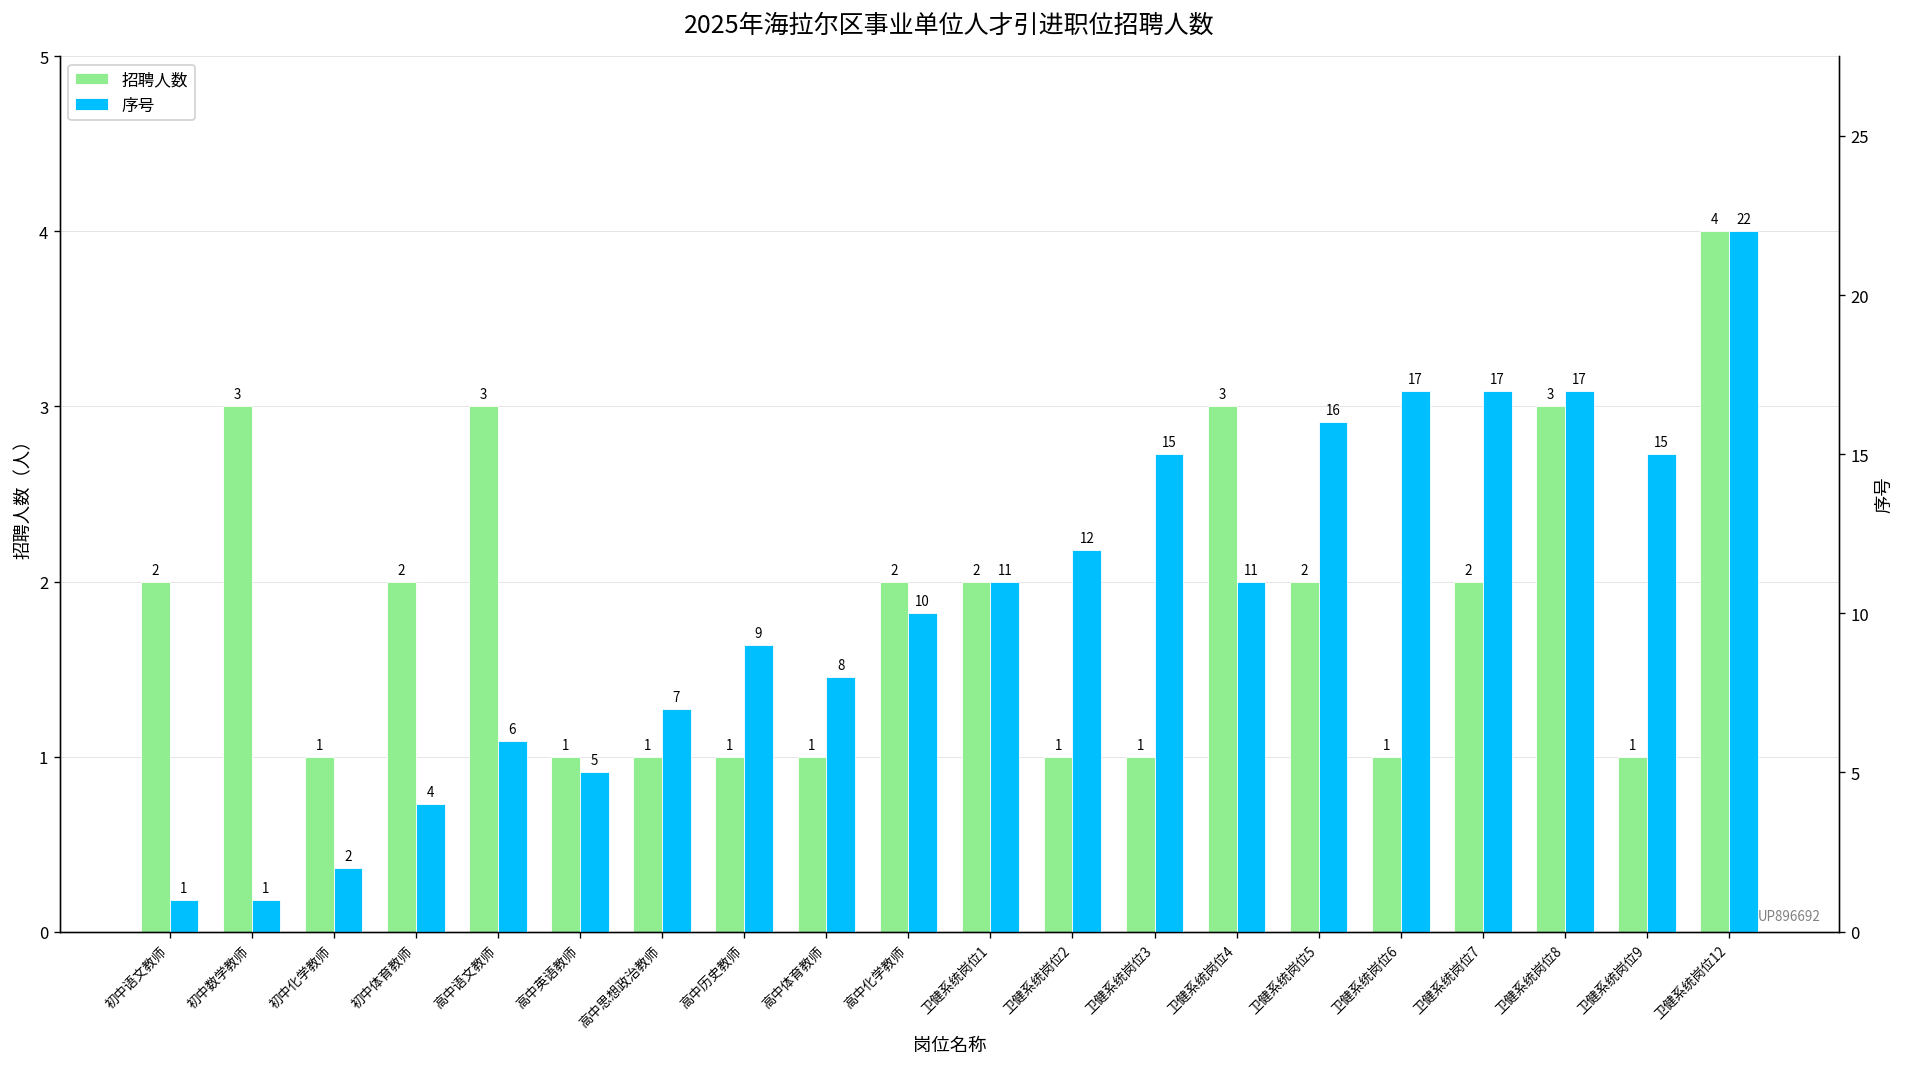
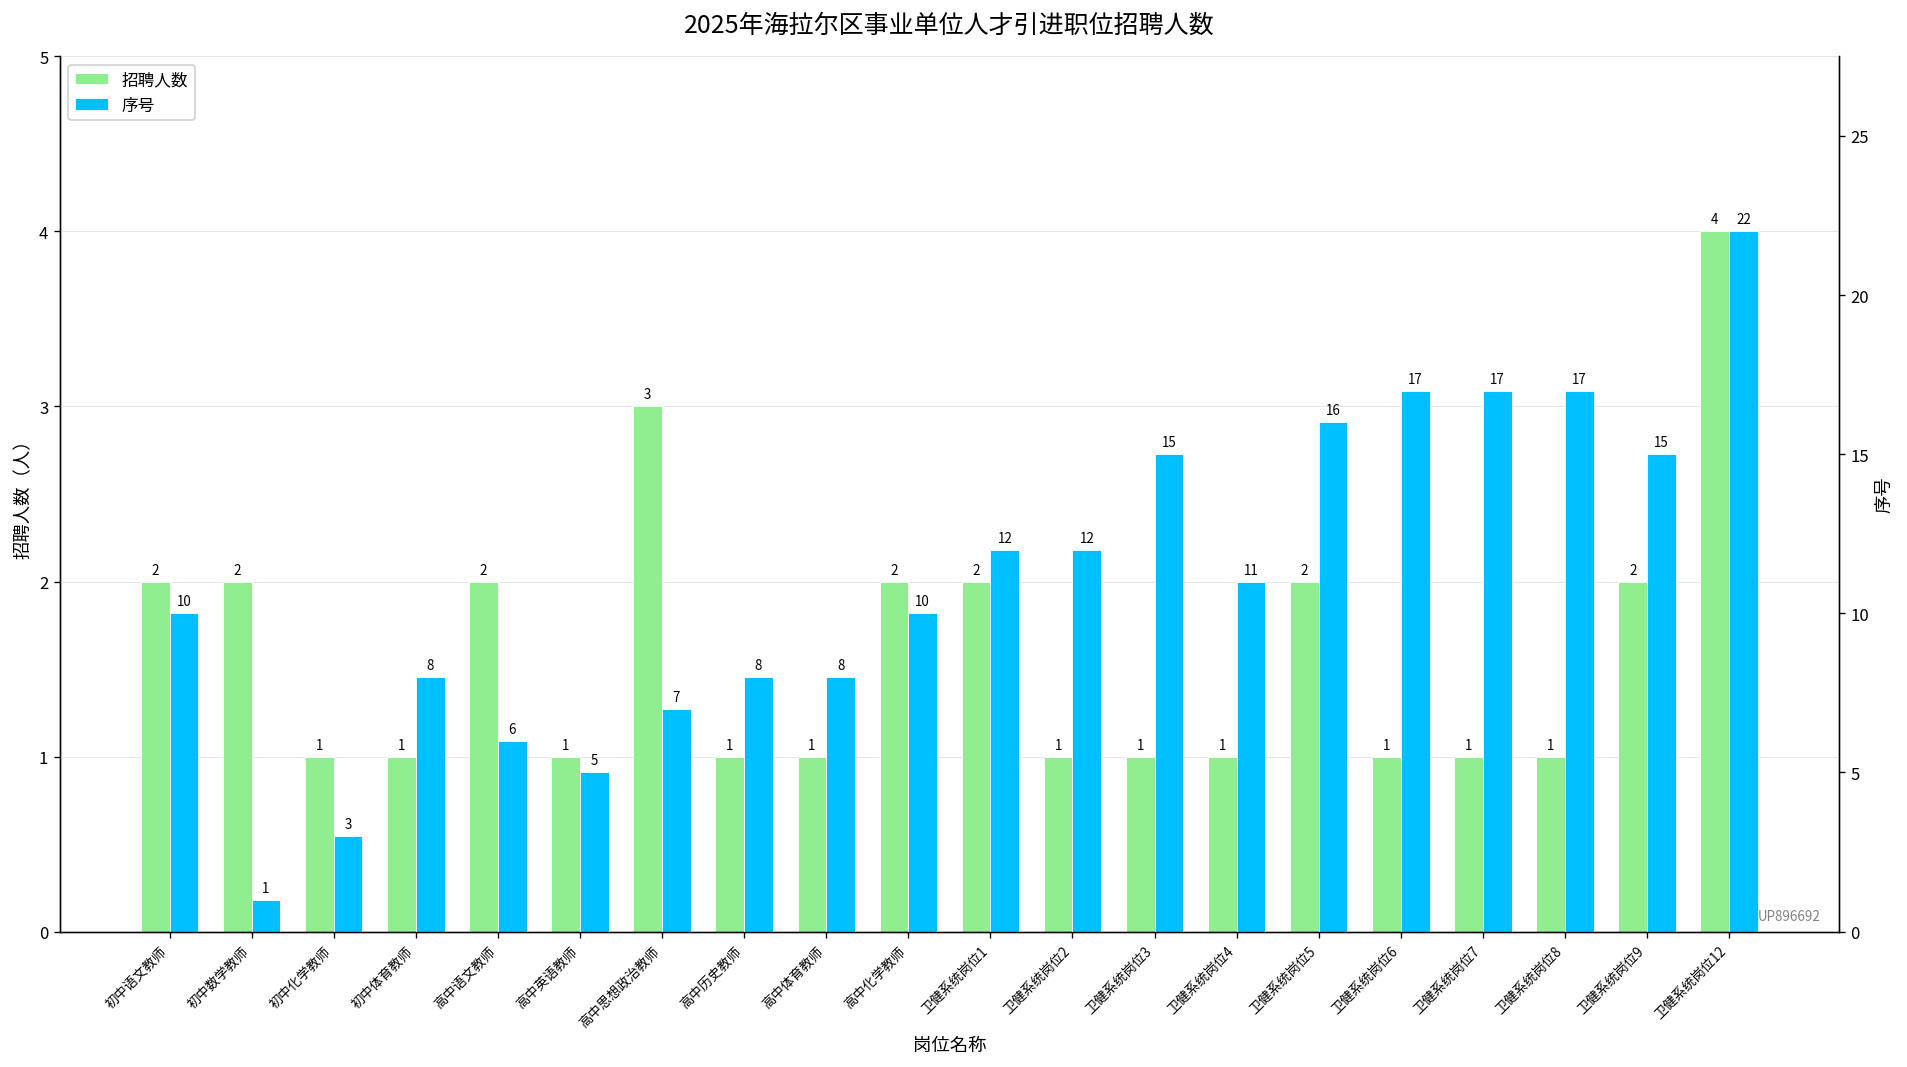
  {
    "招聘人数": {
      "初中语文教师": 2,
-     "初中数学教师": 3,
+     "初中数学教师": 2,
      "初中化学教师": 1,
-     "初中体育教师": 2,
-     "高中语文教师": 3,
+     "初中体育教师": 1,
+     "高中语文教师": 2,
      "高中英语教师": 1,
-     "高中思想政治教师": 1,
+     "高中思想政治教师": 3,
      "高中历史教师": 1,
      "高中体育教师": 1,
      "高中化学教师": 2,
      "卫健系统岗位1": 2,
      "卫健系统岗位2": 1,
      "卫健系统岗位3": 1,
-     "卫健系统岗位4": 3,
+     "卫健系统岗位4": 1,
      "卫健系统岗位5": 2,
      "卫健系统岗位6": 1,
-     "卫健系统岗位7": 2,
-     "卫健系统岗位8": 3,
-     "卫健系统岗位9": 1,
+     "卫健系统岗位7": 1,
+     "卫健系统岗位8": 1,
+     "卫健系统岗位9": 2,
      "卫健系统岗位12": 4
    },
    "序号": {
-     "初中语文教师": 1,
+     "初中语文教师": 10,
      "初中数学教师": 1,
-     "初中化学教师": 2,
-     "初中体育教师": 4,
+     "初中化学教师": 3,
+     "初中体育教师": 8,
      "高中语文教师": 6,
      "高中英语教师": 5,
      "高中思想政治教师": 7,
-     "高中历史教师": 9,
+     "高中历史教师": 8,
      "高中体育教师": 8,
      "高中化学教师": 10,
-     "卫健系统岗位1": 11,
+     "卫健系统岗位1": 12,
      "卫健系统岗位2": 12,
      "卫健系统岗位3": 15,
      "卫健系统岗位4": 11,
      "卫健系统岗位5": 16,
      "卫健系统岗位6": 17,
      "卫健系统岗位7": 17,
      "卫健系统岗位8": 17,
      "卫健系统岗位9": 15,
      "卫健系统岗位12": 22
    }
  }
